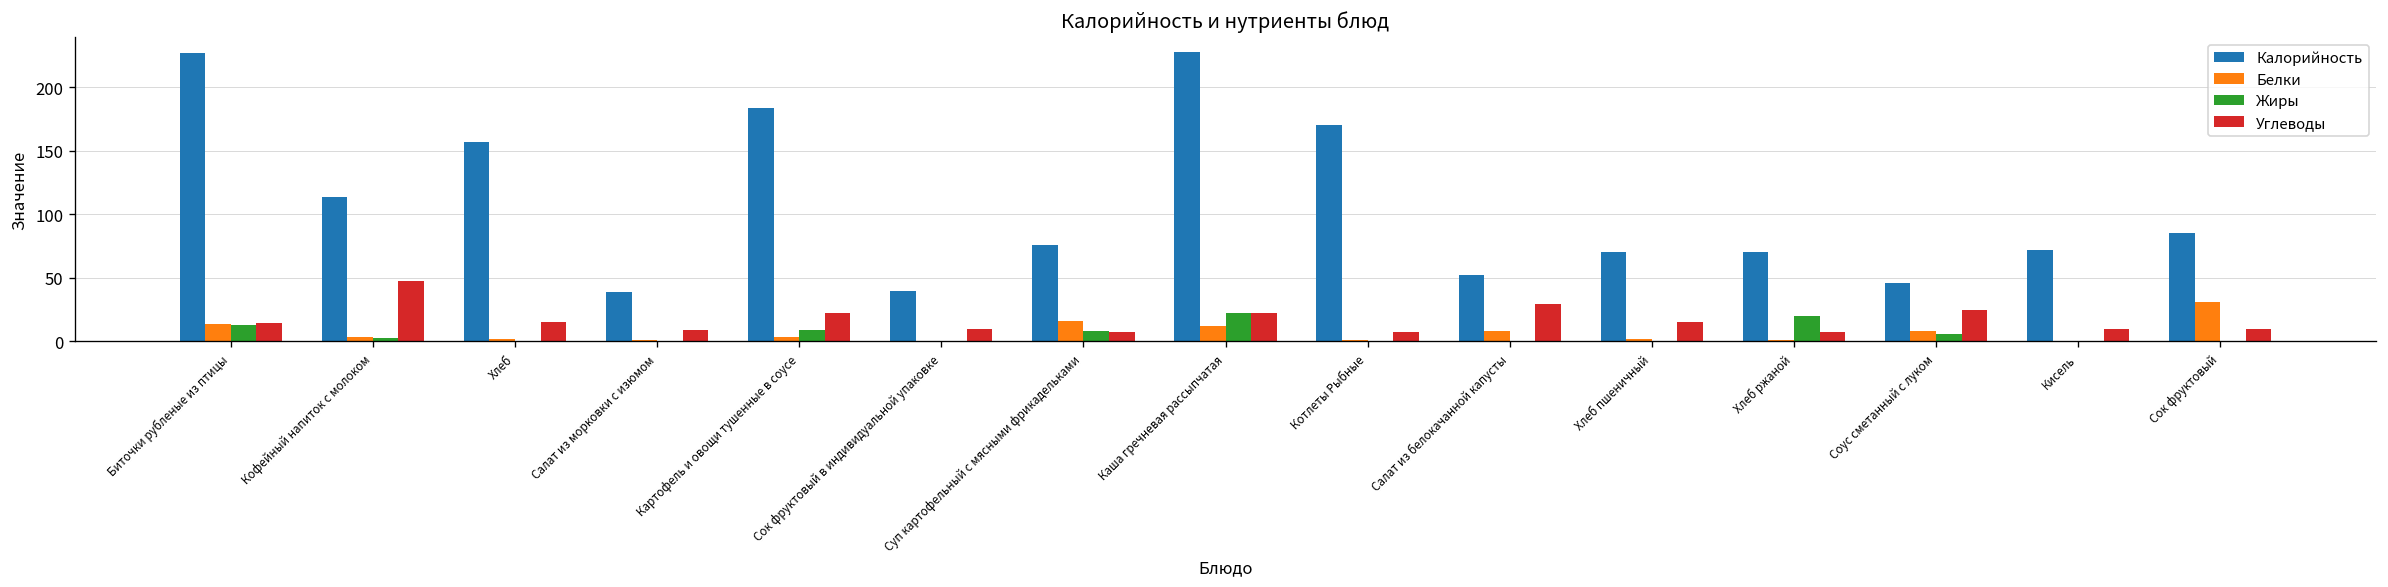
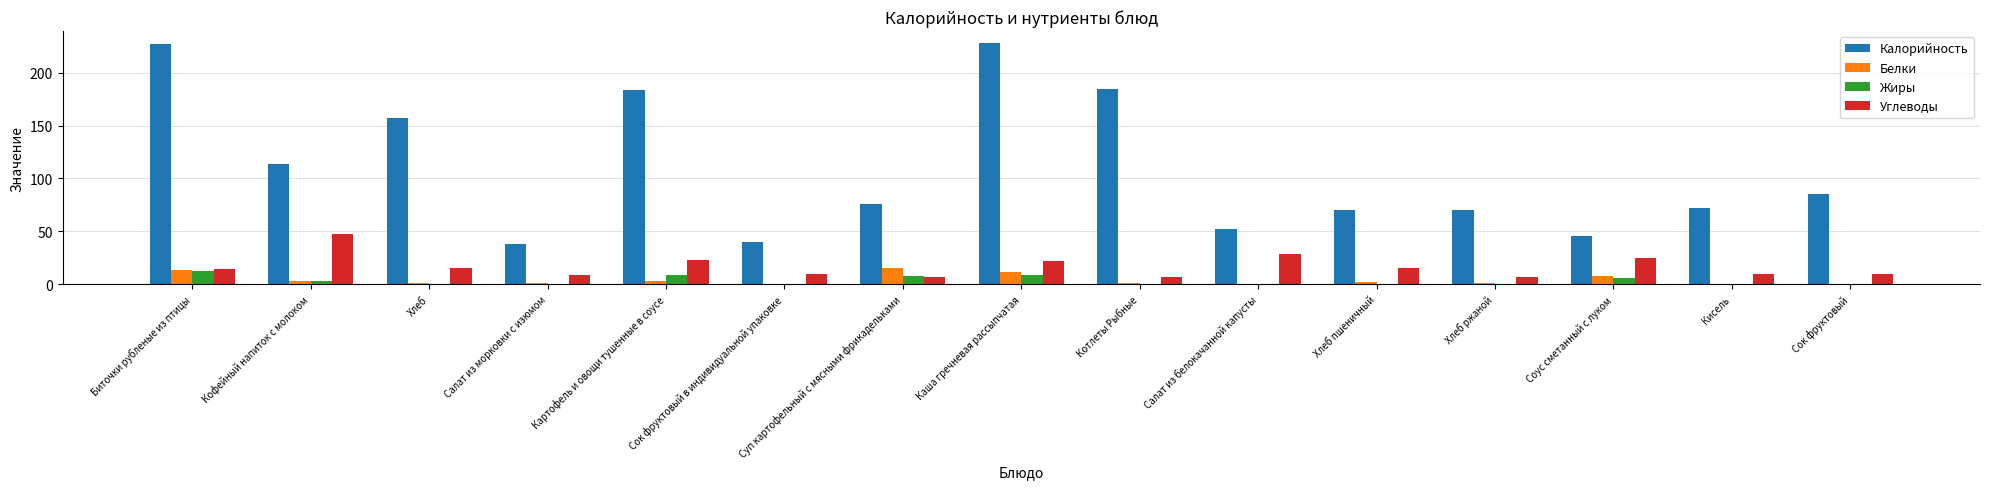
  {
    "Калорийность": {
      "Биточки рубленые из птицы": 227,
      "Кофейный напиток с молоком": 113,
      "Хлеб": 157,
      "Салат из морковки с изюмом": 38,
      "Картофель и овощи тушенные в соусе": 184,
      "Сок фруктовый в индивидуальной упаковке": 40,
      "Суп картофельный с мясными фрикадельками": 76,
      "Каша гречневая рассыпчатая": 228,
-     "Котлеты Рыбные": 170,
+     "Котлеты Рыбные": 185,
      "Салат из белокачанной капусты": 52,
      "Хлеб пшеничный": 70,
      "Хлеб ржаной": 70,
      "Соус сметанный с луком": 46,
      "Кисель": 72,
      "Сок фруктовый": 85
    },
    "Белки": {
      "Биточки рубленые из птицы": 14,
      "Кофейный напиток с молоком": 3,
      "Картофель и овощи тушенные в соусе": 3,
      "Суп картофельный с мясными фрикадельками": 16,
      "Каша гречневая рассыпчатая": 12,
-     "Салат из белокачанной капусты": 8,
+     "Салат из белокачанной капусты": 0,
      "Соус сметанный с луком": 8,
      "Кисель": 0,
-     "Сок фруктовый": 31
+     "Сок фруктовый": 0
    },
    "Жиры": {
      "Биточки рубленые из птицы": 13,
      "Кофейный напиток с молоком": 3,
      "Картофель и овощи тушенные в соусе": 9,
      "Сок фруктовый в индивидуальной упаковке": 0,
      "Суп картофельный с мясными фрикадельками": 8,
-     "Каша гречневая рассыпчатая": 22,
+     "Каша гречневая рассыпчатая": 9,
      "Салат из белокачанной капусты": 0,
      "Хлеб пшеничный": 0,
-     "Хлеб ржаной": 20,
+     "Хлеб ржаной": 0,
      "Соус сметанный с луком": 6,
      "Кисель": 0,
      "Сок фруктовый": 0
    },
    "Углеводы": {
      "Биточки рубленые из птицы": 14,
      "Кофейный напиток с молоком": 48,
      "Хлеб": 15,
      "Салат из морковки с изюмом": 9,
      "Картофель и овощи тушенные в соусе": 23,
      "Сок фруктовый в индивидуальной упаковке": 10,
      "Суп картофельный с мясными фрикадельками": 7,
      "Каша гречневая рассыпчатая": 22,
      "Котлеты Рыбные": 7,
      "Салат из белокачанной капусты": 29,
      "Хлеб пшеничный": 15,
      "Хлеб ржаной": 7,
      "Соус сметанный с луком": 25,
      "Кисель": 10,
      "Сок фруктовый": 10
    }
  }
